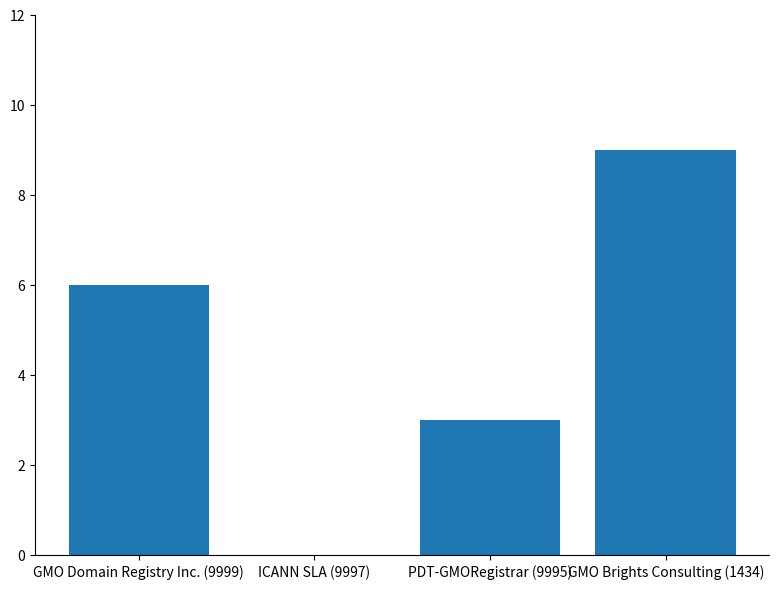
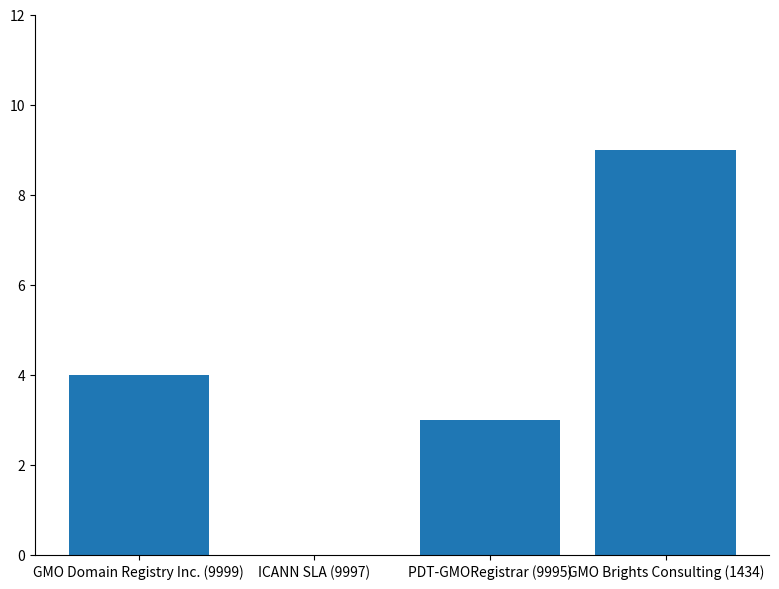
  {
-   "GMO Domain Registry Inc. (9999)": 6,
+   "GMO Domain Registry Inc. (9999)": 4,
    "ICANN SLA (9997)": 0,
    "PDT-GMORegistrar (9995)": 3,
    "GMO Brights Consulting (1434)": 9
  }
